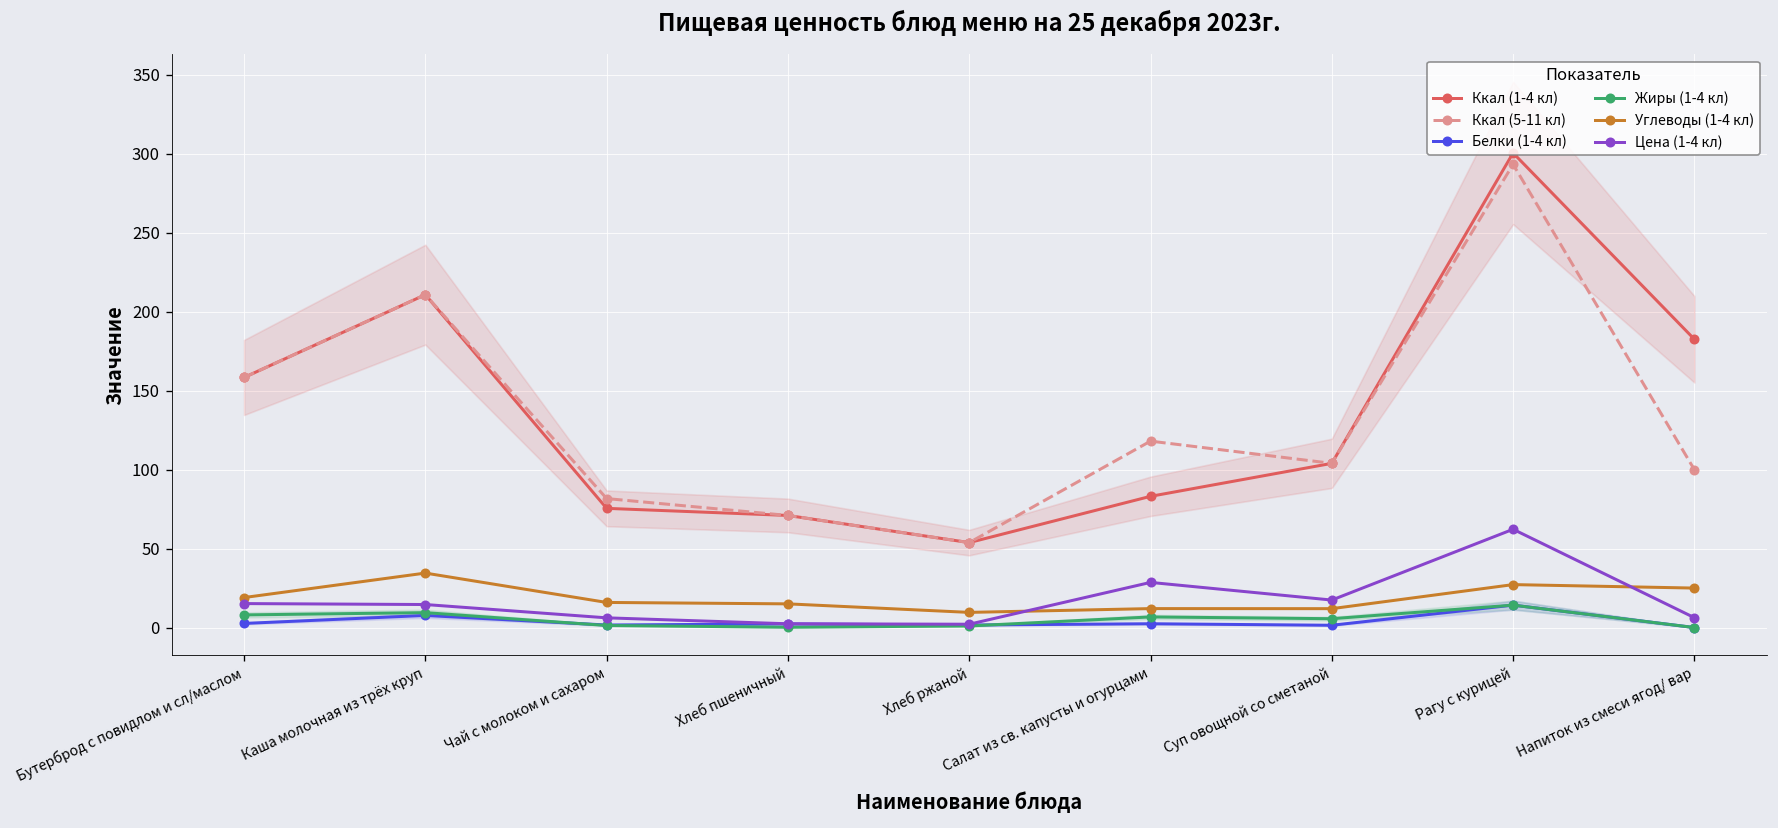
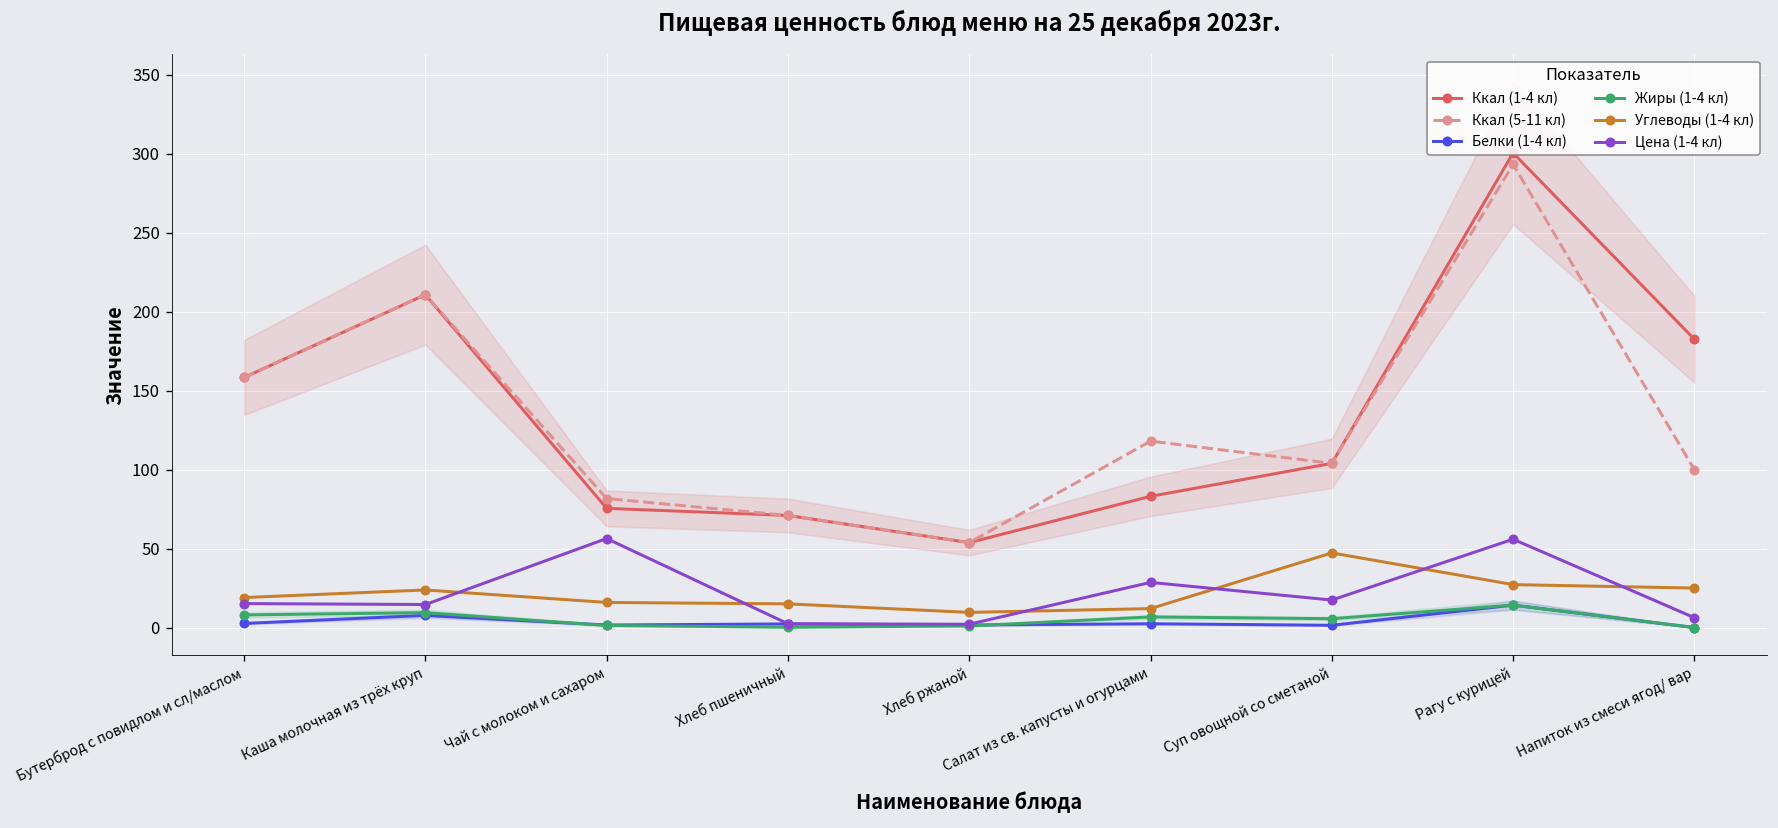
  {
    "Ккал (5-11 кл)": {
      "Чай с молоком и сахаром": 82,
      "Салат из св. капусты и огурцами": 118,
      "Рагу с курицей": 293,
      "Напиток из смеси ягод/ вар": 100
    },
    "Углеводы (1-4 кл)": {
      "Бутерброд с повидлом и сл/маслом": 19,
-     "Каша молочная из трёх круп": 35,
+     "Каша молочная из трёх круп": 24,
      "Чай с молоком и сахаром": 16,
      "Хлеб пшеничный": 15,
      "Хлеб ржаной": 10,
      "Салат из св. капусты и огурцами": 12,
-     "Суп овощной со сметаной": 12,
+     "Суп овощной со сметаной": 47,
      "Рагу с курицей": 27,
      "Напиток из смеси ягод/ вар": 25
    },
    "Цена (1-4 кл)": {
      "Бутерброд с повидлом и сл/маслом": 15,
      "Каша молочная из трёх круп": 15,
-     "Чай с молоком и сахаром": 6,
+     "Чай с молоком и сахаром": 56,
      "Салат из св. капусты и огурцами": 29,
      "Суп овощной со сметаной": 17,
-     "Рагу с курицей": 62,
+     "Рагу с курицей": 56,
      "Напиток из смеси ягод/ вар": 6
    }
  }
